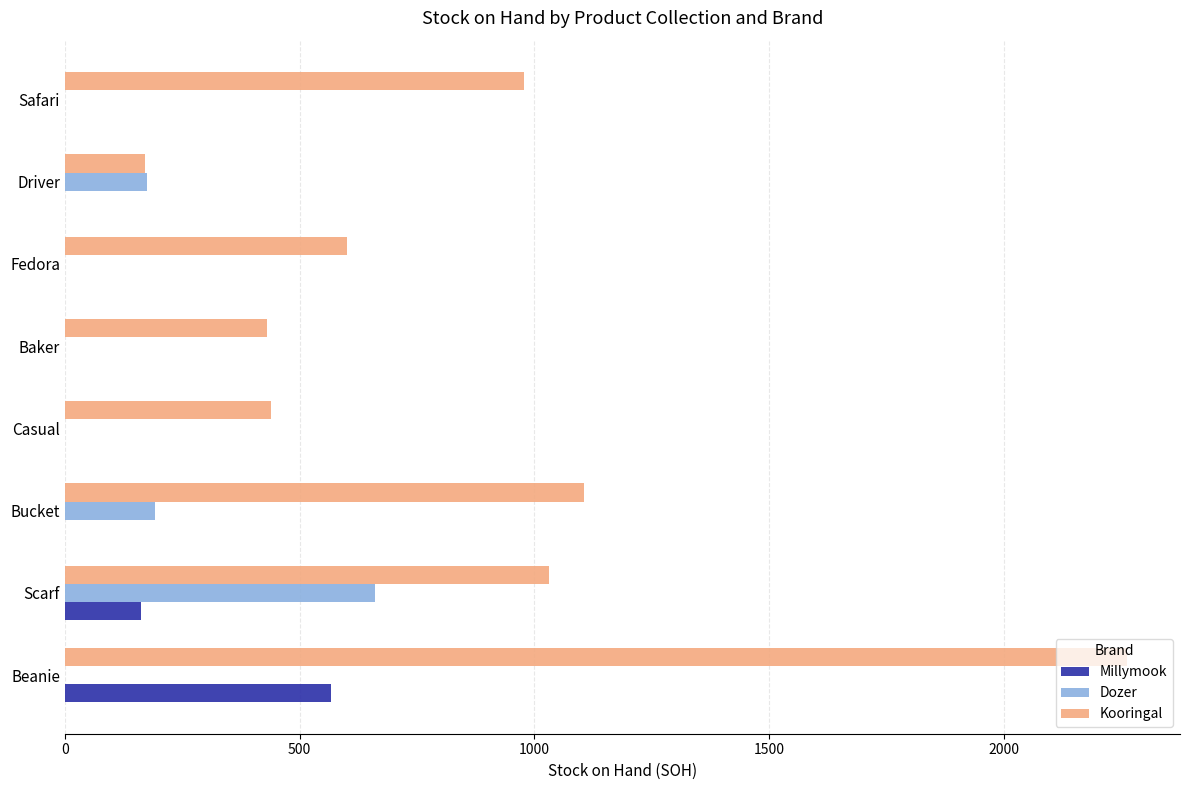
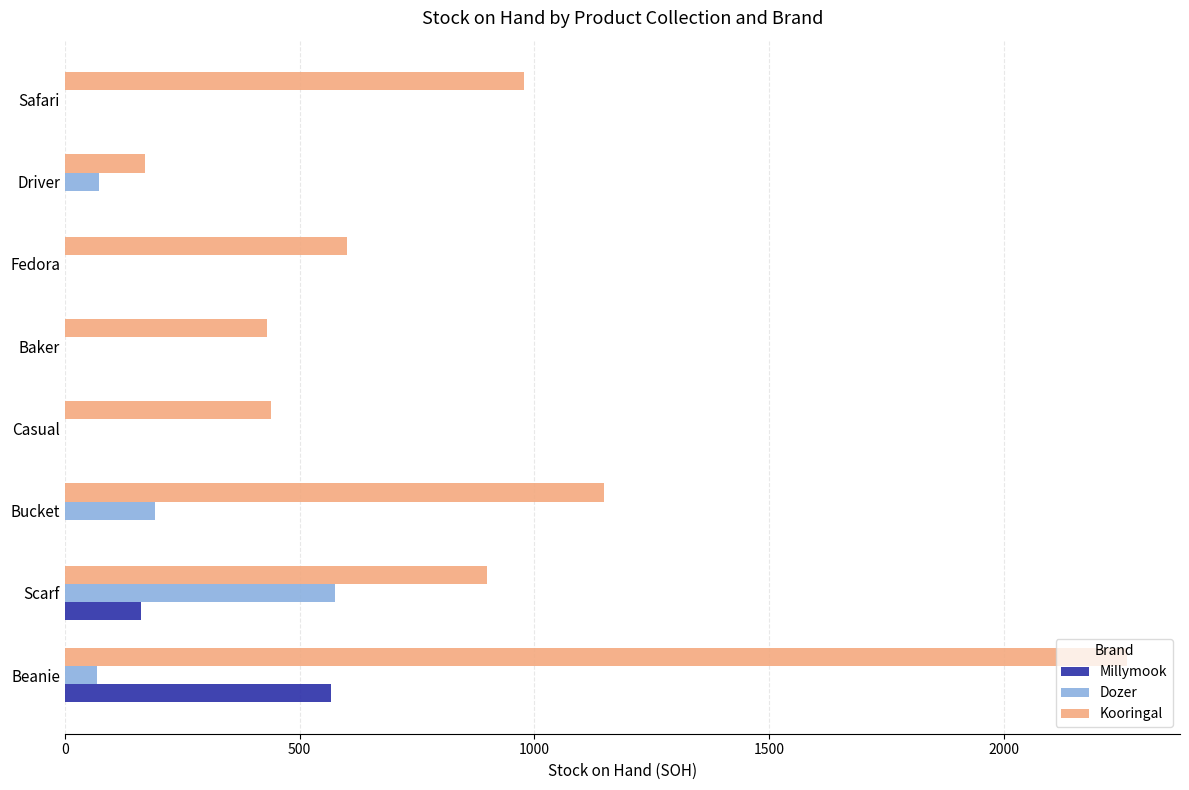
  {
    "Millymook": {
      "Safari": 0,
      "Driver": 0,
      "Fedora": 0,
      "Baker": 0,
      "Casual": 0,
      "Bucket": 0,
      "Scarf": 160,
      "Beanie": 570
    },
    "Dozer": {
      "Safari": 0,
-     "Driver": 180,
+     "Driver": 70,
      "Fedora": 0,
      "Baker": 0,
      "Casual": 0,
      "Bucket": 190,
-     "Scarf": 660,
-     "Beanie": 0
+     "Scarf": 580,
+     "Beanie": 70
    },
    "Kooringal": {
      "Safari": 980,
      "Driver": 170,
      "Fedora": 600,
      "Baker": 430,
      "Casual": 440,
-     "Bucket": 1110,
-     "Scarf": 1030
+     "Bucket": 1150,
+     "Scarf": 900
    }
  }
